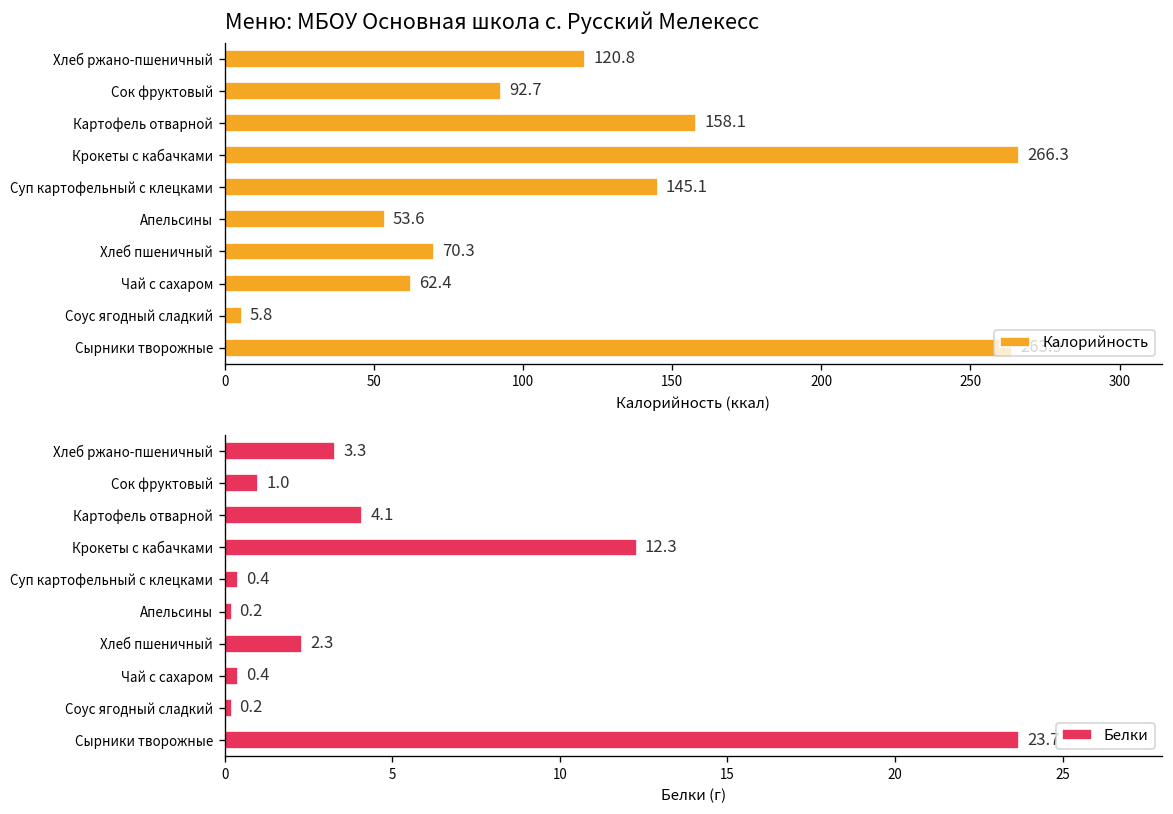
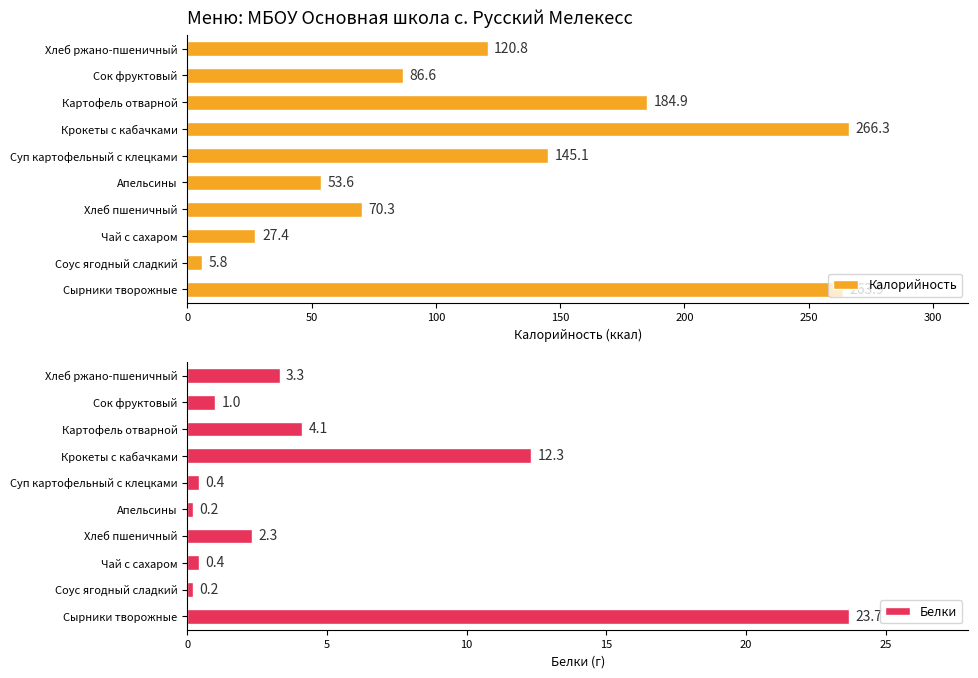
  {
    "Меню: МБОУ Основная школа с. Русский Мелекесс": {
      "Хлеб ржано-пшеничный": 120.8,
-     "Сок фруктовый": 92.7,
-     "Картофель отварной": 158.1,
+     "Сок фруктовый": 86.6,
+     "Картофель отварной": 184.9,
      "Крокеты с кабачками": 266.3,
      "Суп картофельный с клецками": 145.1,
      "Апельсины": 53.6,
      "Хлеб пшеничный": 70.3,
-     "Чай с сахаром": 62.4,
+     "Чай с сахаром": 27.4,
      "Соус ягодный сладкий": 5.8
    }
  }
